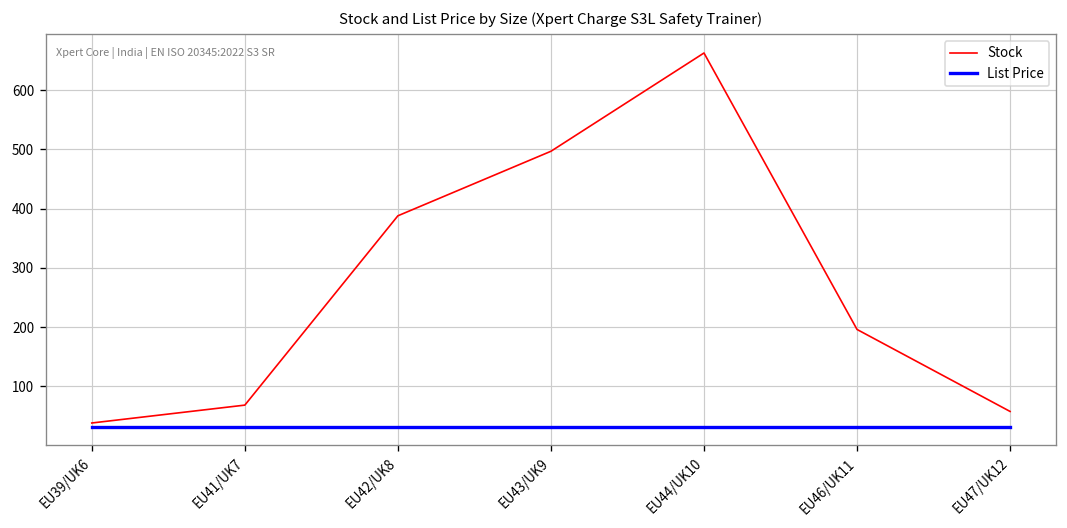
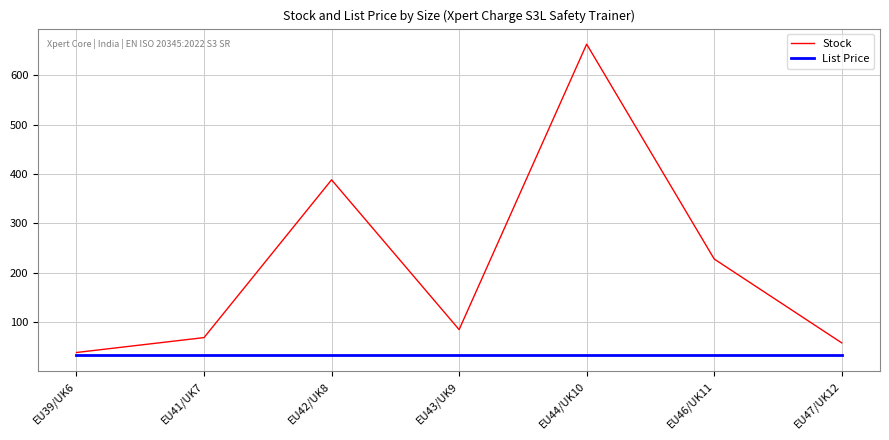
  {
    "Stock": {
      "EU39/UK6": 40,
      "EU41/UK7": 70,
      "EU42/UK8": 390,
-     "EU43/UK9": 500,
+     "EU43/UK9": 80,
      "EU44/UK10": 660,
-     "EU46/UK11": 200,
+     "EU46/UK11": 230,
      "EU47/UK12": 60
    },
    "List Price": {
      "EU39/UK6": 30,
      "EU41/UK7": 30,
      "EU42/UK8": 30,
      "EU43/UK9": 30,
      "EU44/UK10": 30,
      "EU46/UK11": 30,
      "EU47/UK12": 30
    }
  }
